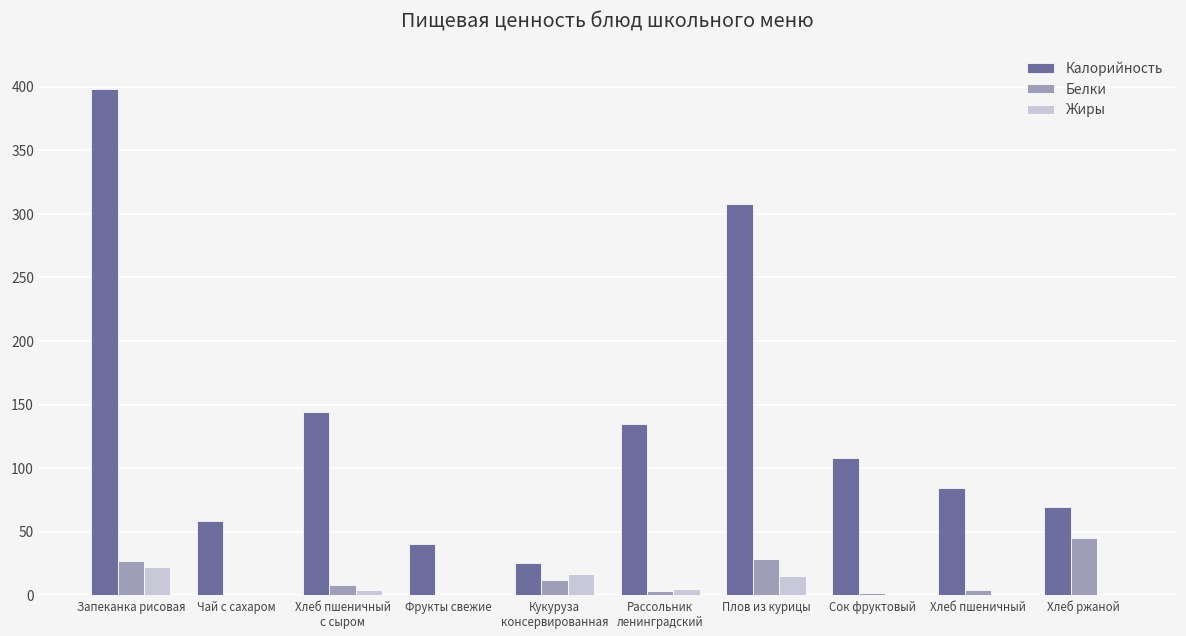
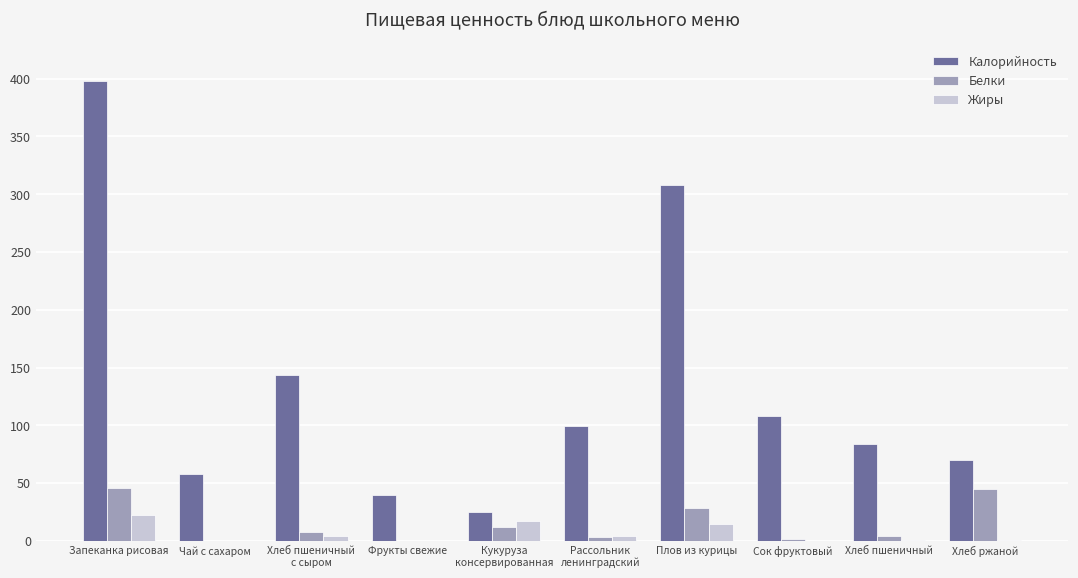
  {
    "Калорийность": {
      "Запеканка рисовая": 398,
      "Чай с сахаром": 58,
      "Хлеб пшеничный с сыром": 144,
      "Фрукты свежие": 40,
      "Кукуруза консервированная": 25,
-     "Рассольник ленинградский": 135,
+     "Рассольник ленинградский": 99,
      "Плов из курицы": 308,
      "Сок фруктовый": 108,
      "Хлеб пшеничный": 84,
      "Хлеб ржаной": 70
    },
    "Белки": {
-     "Запеканка рисовая": 27,
+     "Запеканка рисовая": 46,
      "Хлеб пшеничный с сыром": 8,
      "Кукуруза консервированная": 12,
      "Рассольник ленинградский": 3,
      "Плов из курицы": 28,
      "Хлеб пшеничный": 4,
      "Хлеб ржаной": 45
    },
    "Жиры": {
      "Запеканка рисовая": 22,
      "Чай с сахаром": 0,
      "Хлеб пшеничный с сыром": 4,
      "Фрукты свежие": 0,
      "Кукуруза консервированная": 17,
      "Рассольник ленинградский": 5,
      "Плов из курицы": 15,
      "Сок фруктовый": 0
    }
  }
